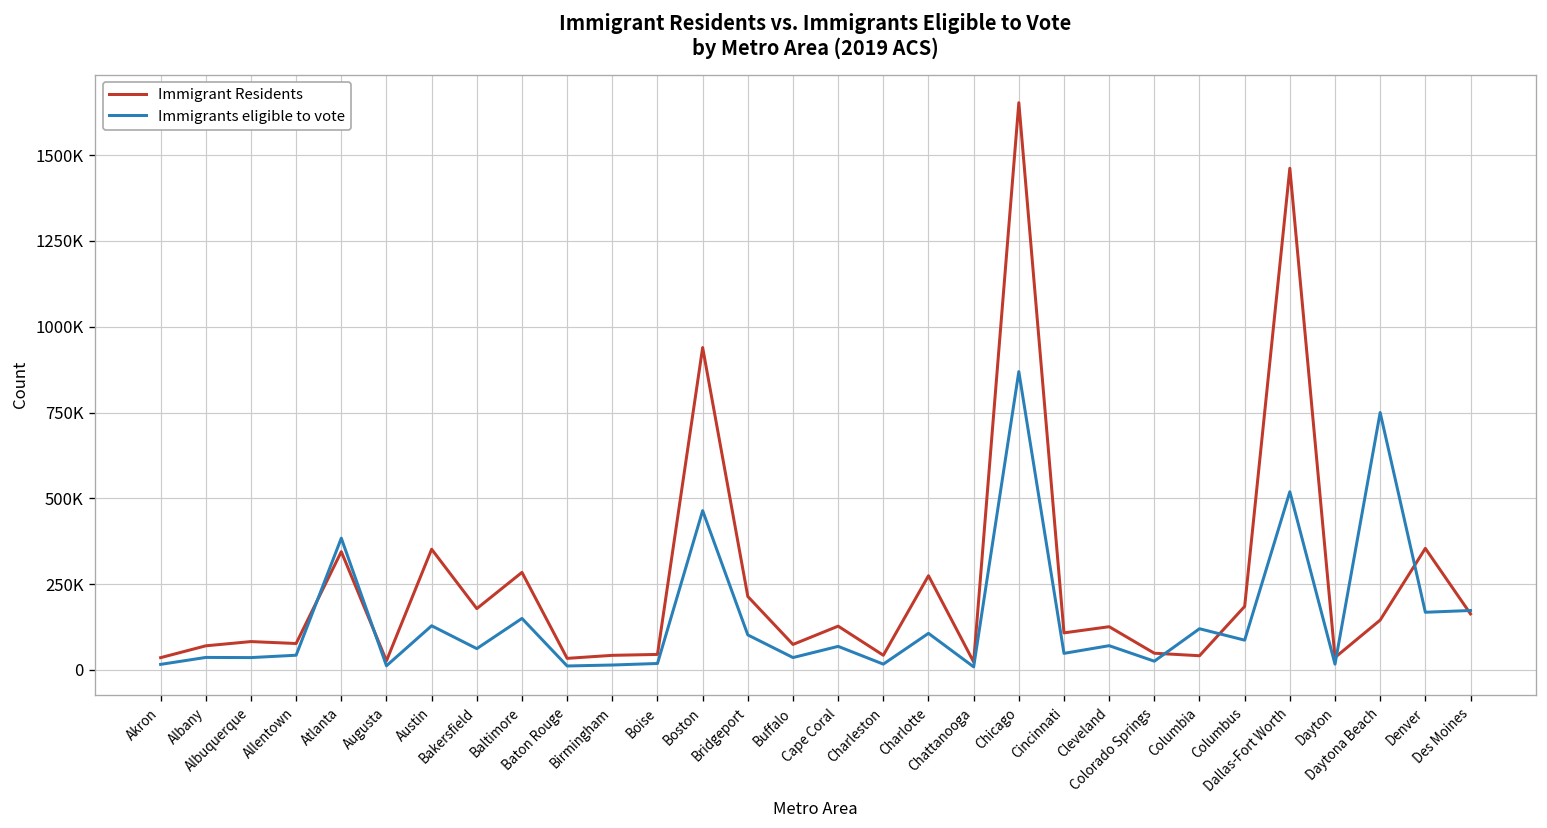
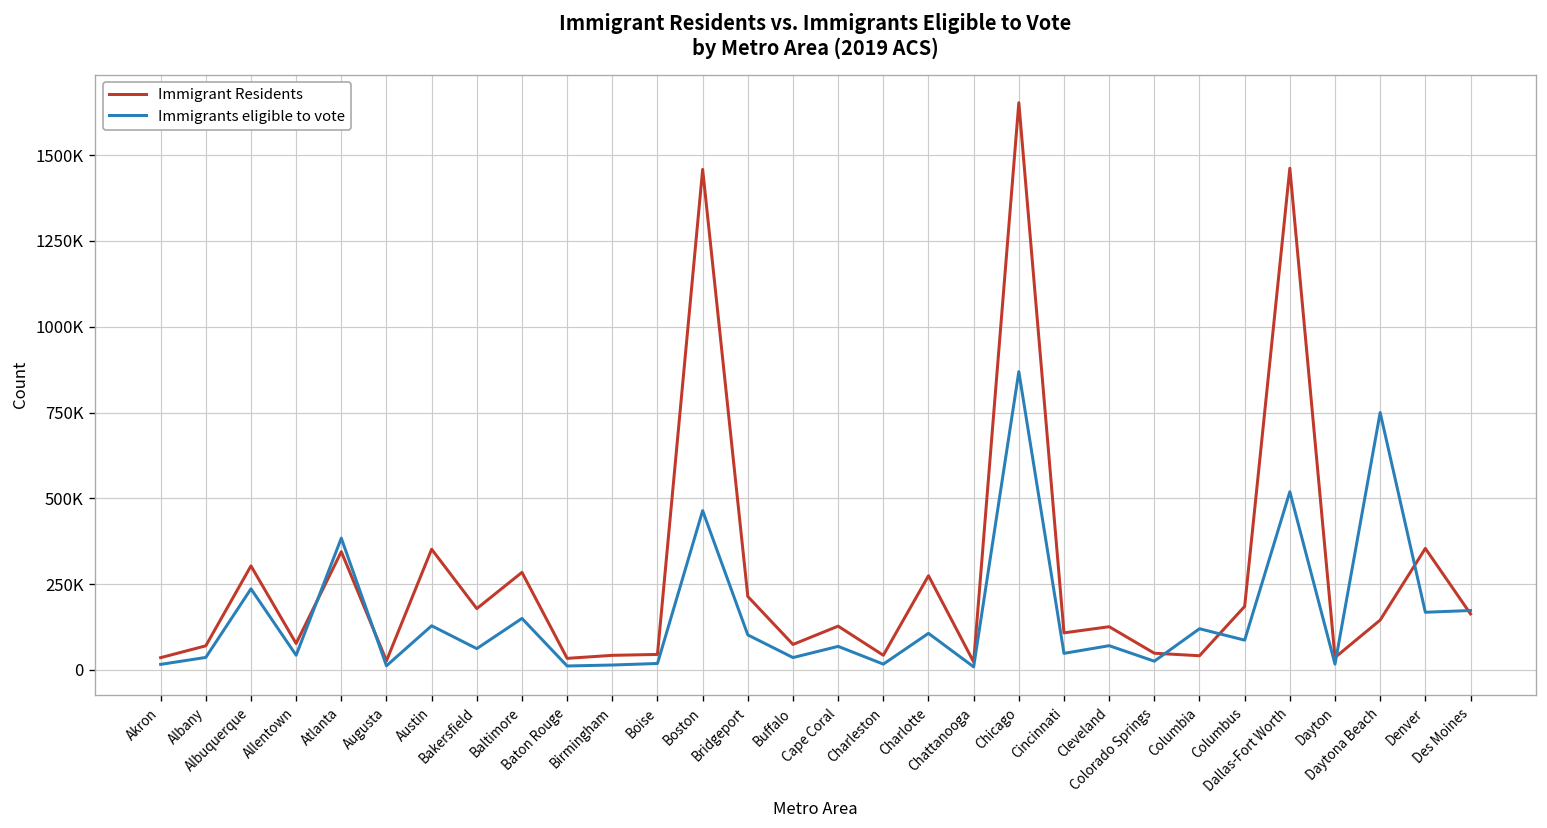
  {
    "Immigrant Residents": {
      "Akron": 40000,
      "Albany": 70000,
-     "Albuquerque": 80000,
+     "Albuquerque": 300000,
      "Allentown": 80000,
      "Atlanta": 340000,
      "Augusta": 30000,
      "Austin": 350000,
      "Bakersfield": 180000,
      "Baltimore": 280000,
      "Baton Rouge": 30000,
      "Birmingham": 40000,
      "Boise": 40000,
-     "Boston": 940000,
+     "Boston": 1460000,
      "Bridgeport": 210000,
      "Buffalo": 70000,
      "Cape Coral": 130000,
      "Charleston": 40000,
      "Charlotte": 270000,
      "Chattanooga": 20000,
      "Chicago": 1650000,
      "Cincinnati": 110000,
      "Cleveland": 130000,
      "Colorado Springs": 50000,
      "Columbia": 40000,
      "Columbus": 180000,
      "Dallas-Fort Worth": 1460000,
      "Dayton": 40000,
      "Daytona Beach": 140000,
      "Denver": 350000,
      "Des Moines": 160000
    },
    "Immigrants eligible to vote": {
      "Akron": 20000,
      "Albany": 40000,
-     "Albuquerque": 40000,
+     "Albuquerque": 240000,
      "Allentown": 40000,
      "Atlanta": 380000,
      "Augusta": 10000,
      "Austin": 130000,
      "Bakersfield": 60000,
      "Baltimore": 150000,
      "Baton Rouge": 10000,
      "Birmingham": 10000,
      "Boise": 20000,
      "Boston": 460000,
      "Bridgeport": 100000,
      "Buffalo": 40000,
      "Cape Coral": 70000,
      "Charleston": 20000,
      "Charlotte": 110000,
      "Chattanooga": 10000,
      "Chicago": 870000,
      "Cincinnati": 50000,
      "Cleveland": 70000,
      "Colorado Springs": 30000,
      "Columbia": 120000,
      "Columbus": 90000,
      "Dallas-Fort Worth": 520000,
      "Dayton": 20000,
      "Daytona Beach": 750000,
      "Denver": 170000,
      "Des Moines": 170000
    }
  }
